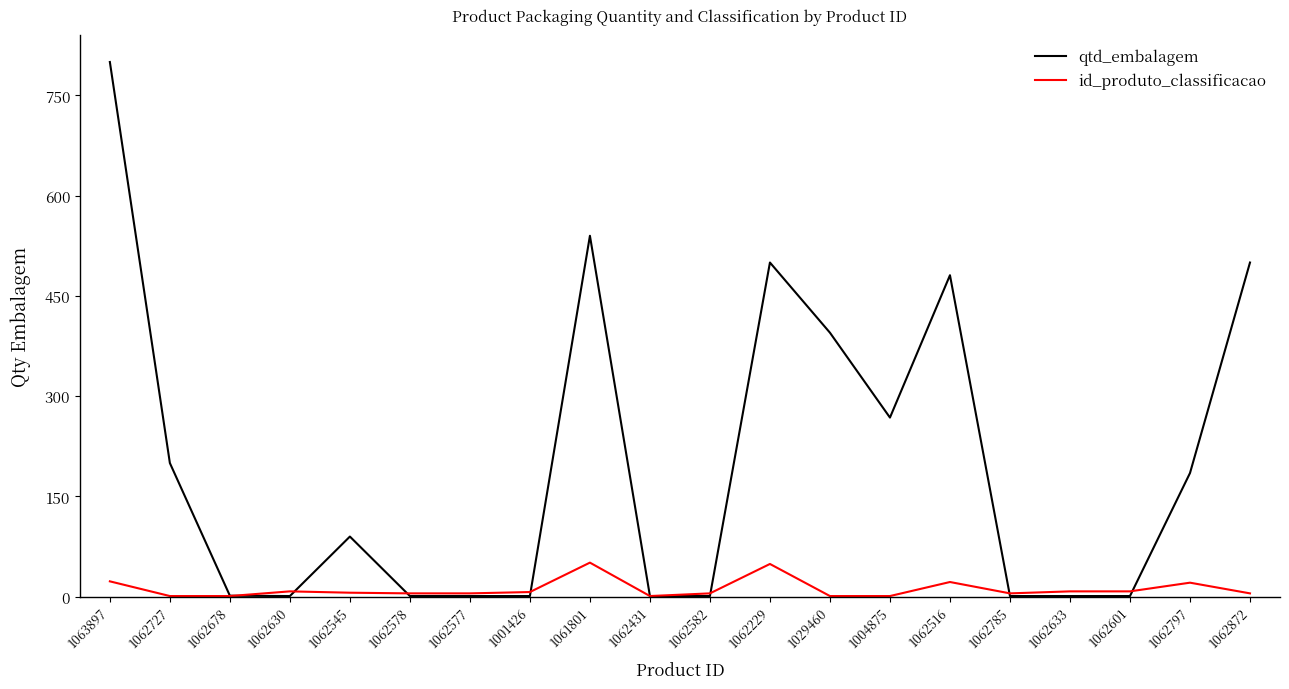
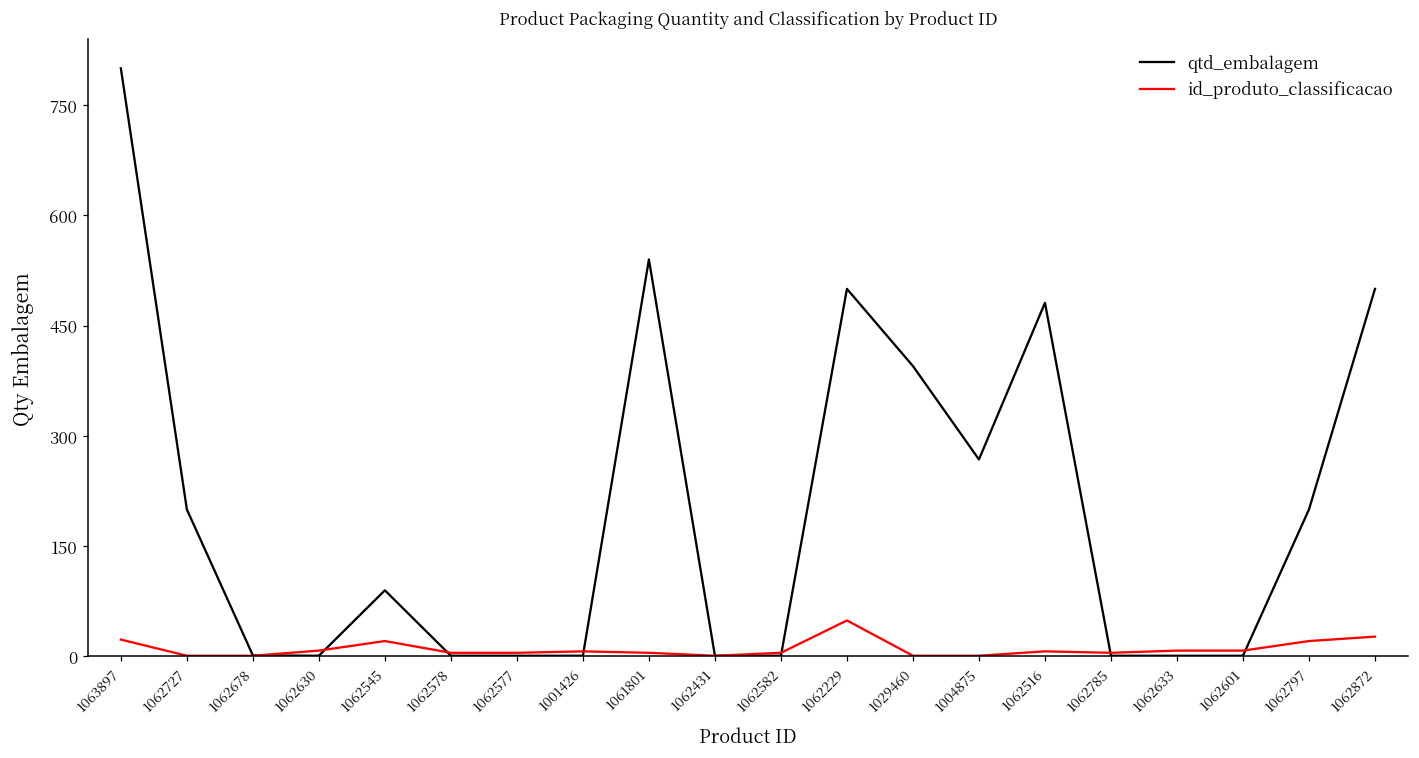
  {
    "qtd_embalagem": {
      "1063897": 800,
      "1062727": 200,
      "1062630": 0,
      "1062545": 90,
      "1062578": 0,
      "1062577": 0,
      "1001426": 0,
      "1061801": 540,
      "1062582": 0,
      "1062229": 500,
      "1029460": 400,
      "1004875": 270,
      "1062516": 480,
      "1062785": 0,
      "1062633": 0,
      "1062601": 0,
-     "1062797": 190,
+     "1062797": 200,
      "1062872": 500
    },
    "id_produto_classificacao": {
      "1063897": 20,
      "1062727": 0,
      "1062630": 10,
-     "1062545": 10,
+     "1062545": 20,
      "1062578": 10,
      "1062577": 10,
      "1001426": 10,
-     "1061801": 50,
+     "1061801": 10,
      "1062582": 10,
      "1062229": 50,
      "1029460": 0,
      "1004875": 0,
-     "1062516": 20,
+     "1062516": 10,
      "1062785": 10,
      "1062633": 10,
      "1062601": 10,
      "1062797": 20,
-     "1062872": 10
+     "1062872": 30
    }
  }
